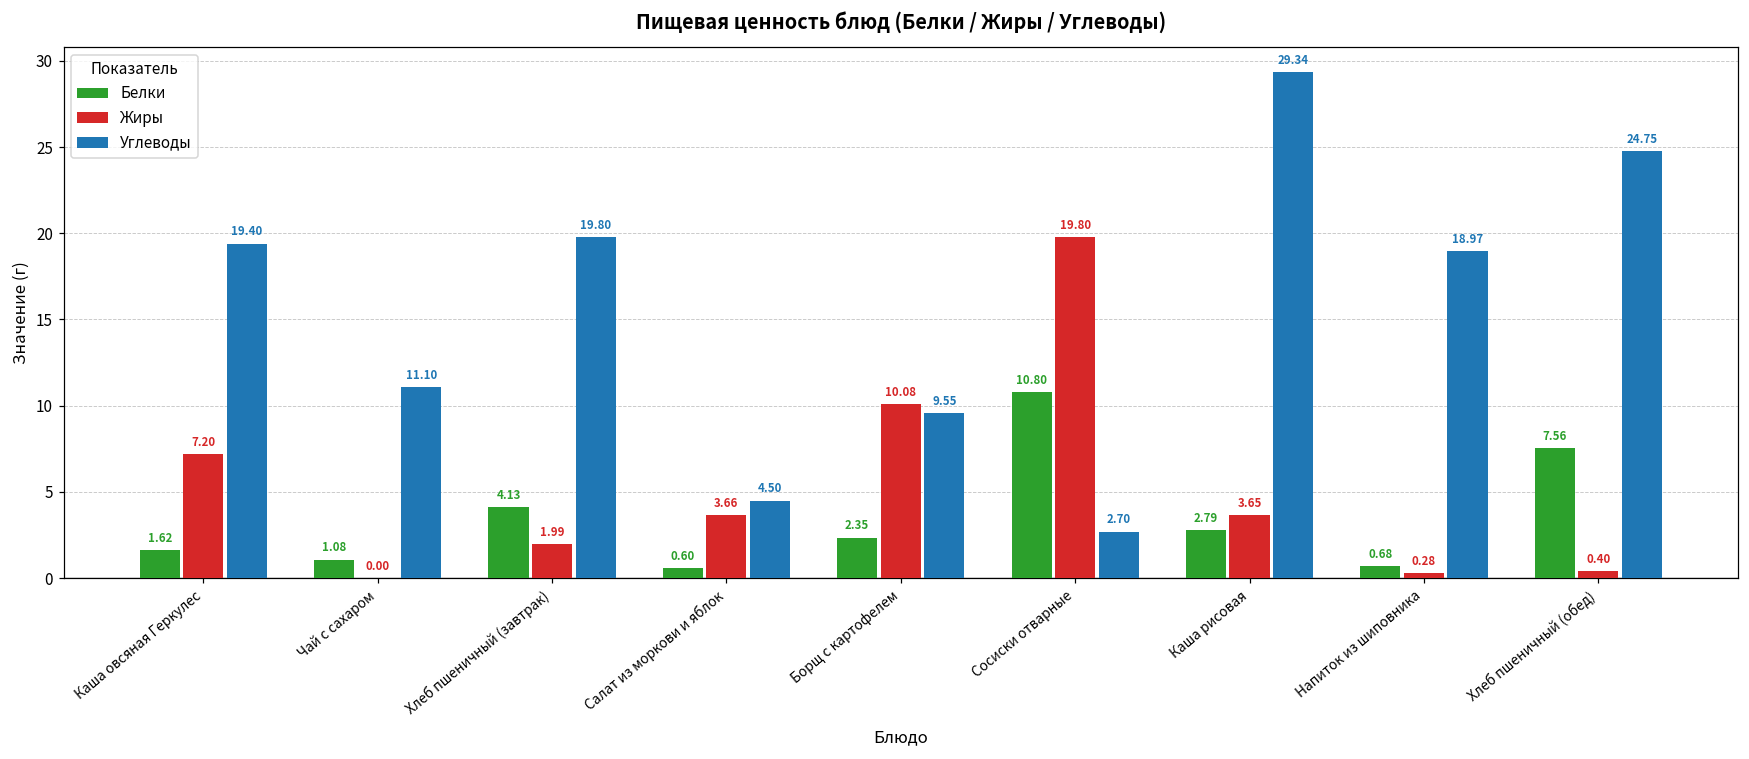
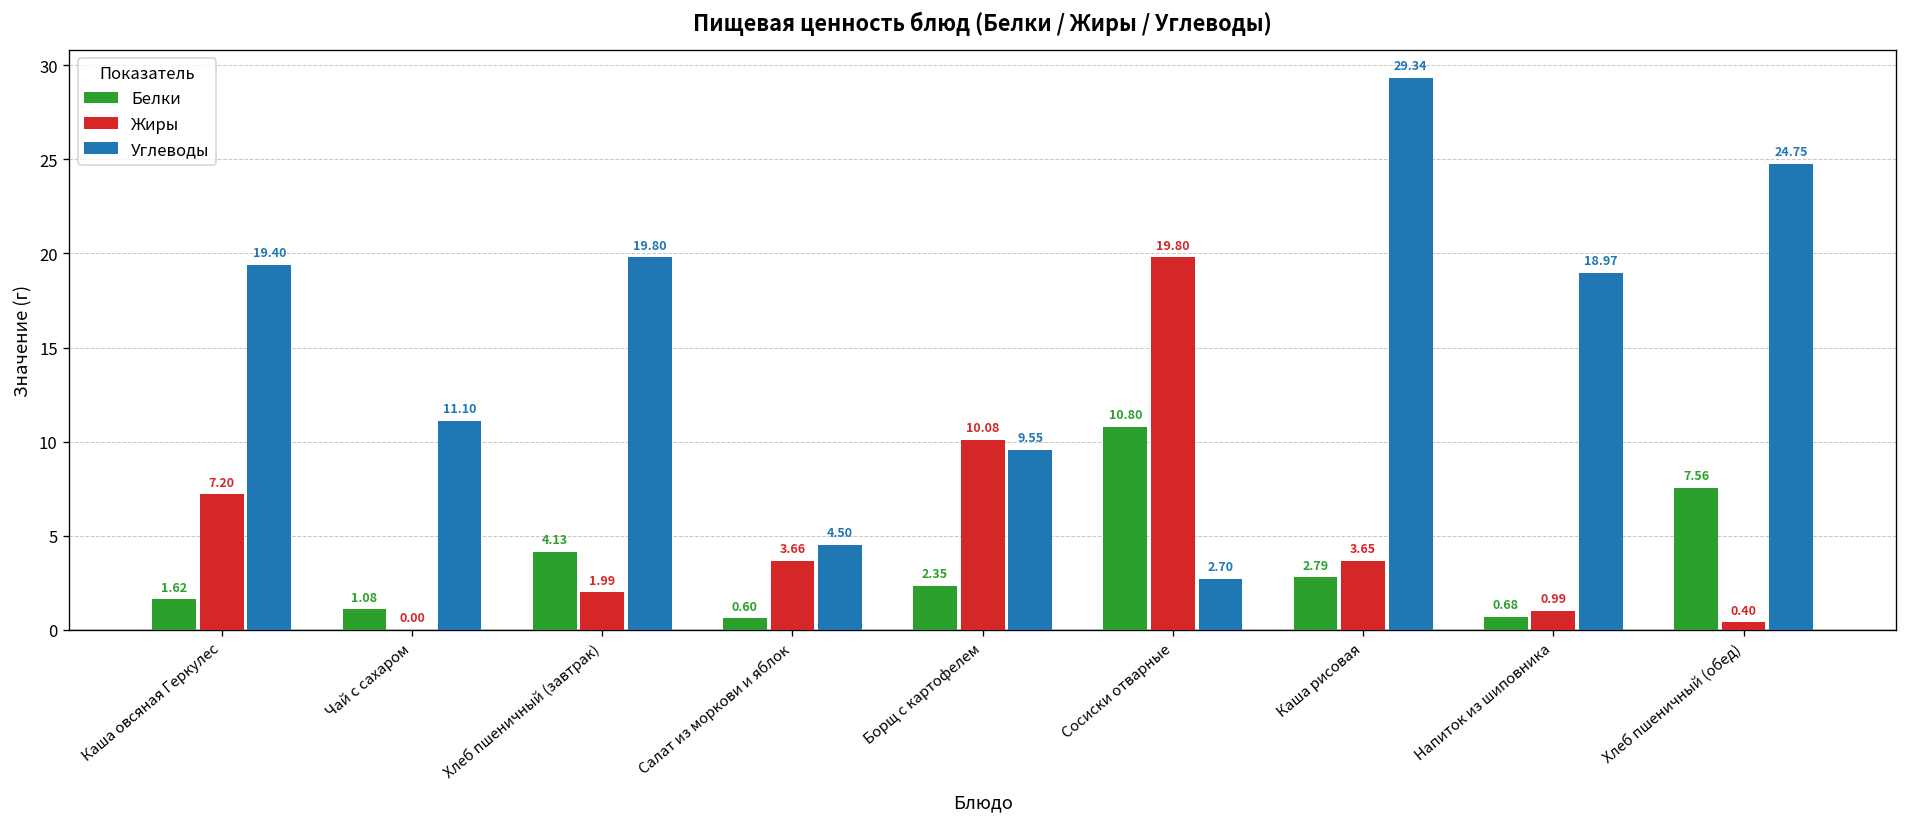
  {
    "Белки": {
      "Каша овсяная Геркулес": 1.62,
      "Чай с сахаром": 1.08,
      "Хлеб пшеничный (завтрак)": 4.13,
      "Салат из моркови и яблок": 0.60,
      "Борщ с картофелем": 2.35,
      "Сосиски отварные": 10.80,
      "Каша рисовая": 2.79,
      "Напиток из шиповника": 0.68,
      "Хлеб пшеничный (обед)": 7.56
    },
    "Жиры": {
      "Каша овсяная Геркулес": 7.20,
      "Чай с сахаром": 0.00,
      "Хлеб пшеничный (завтрак)": 1.99,
      "Салат из моркови и яблок": 3.66,
      "Борщ с картофелем": 10.08,
      "Сосиски отварные": 19.80,
      "Каша рисовая": 3.65,
-     "Напиток из шиповника": 0.28,
+     "Напиток из шиповника": 0.99,
      "Хлеб пшеничный (обед)": 0.40
    },
    "Углеводы": {
      "Каша овсяная Геркулес": 19.40,
      "Чай с сахаром": 11.10,
      "Хлеб пшеничный (завтрак)": 19.80,
      "Салат из моркови и яблок": 4.50,
      "Борщ с картофелем": 9.55,
      "Сосиски отварные": 2.70,
      "Каша рисовая": 29.34,
      "Напиток из шиповника": 18.97,
      "Хлеб пшеничный (обед)": 24.75
    }
  }
